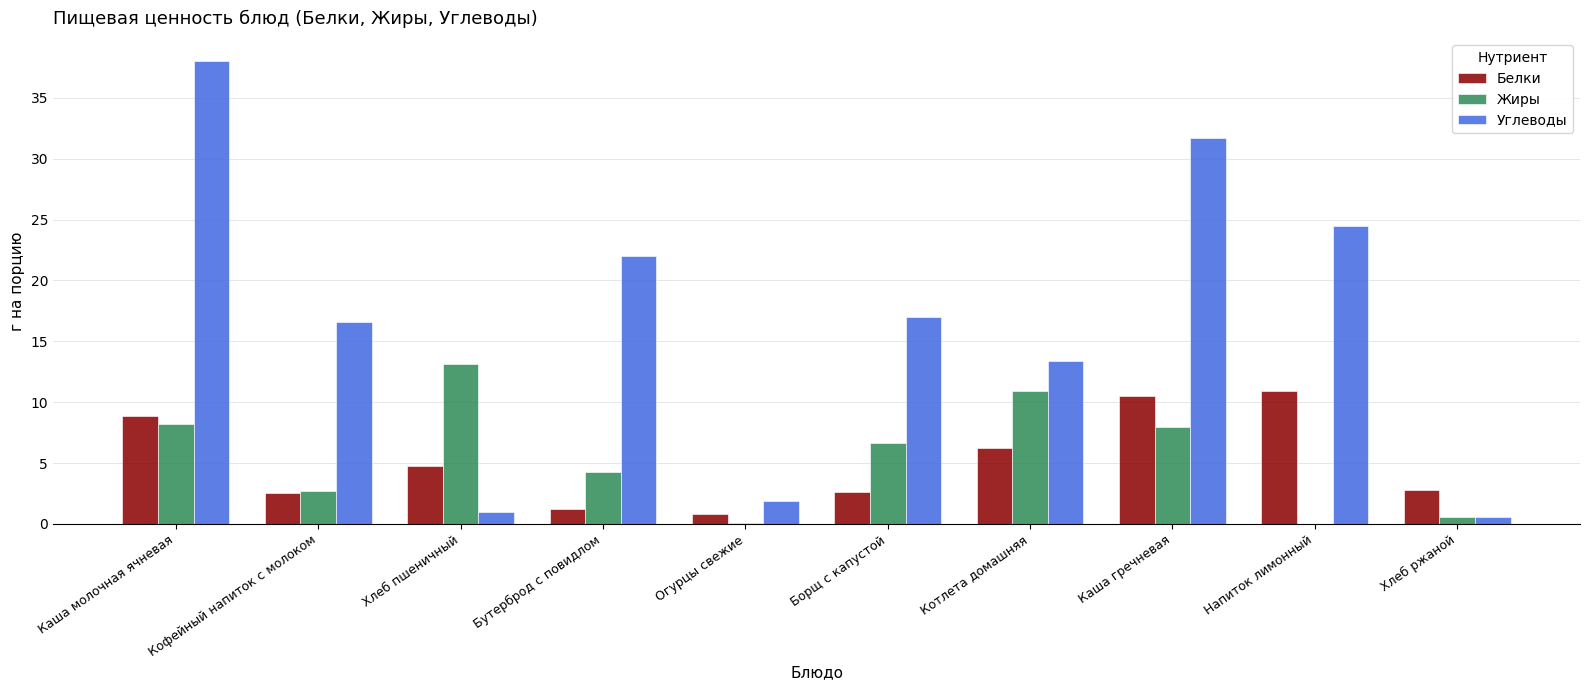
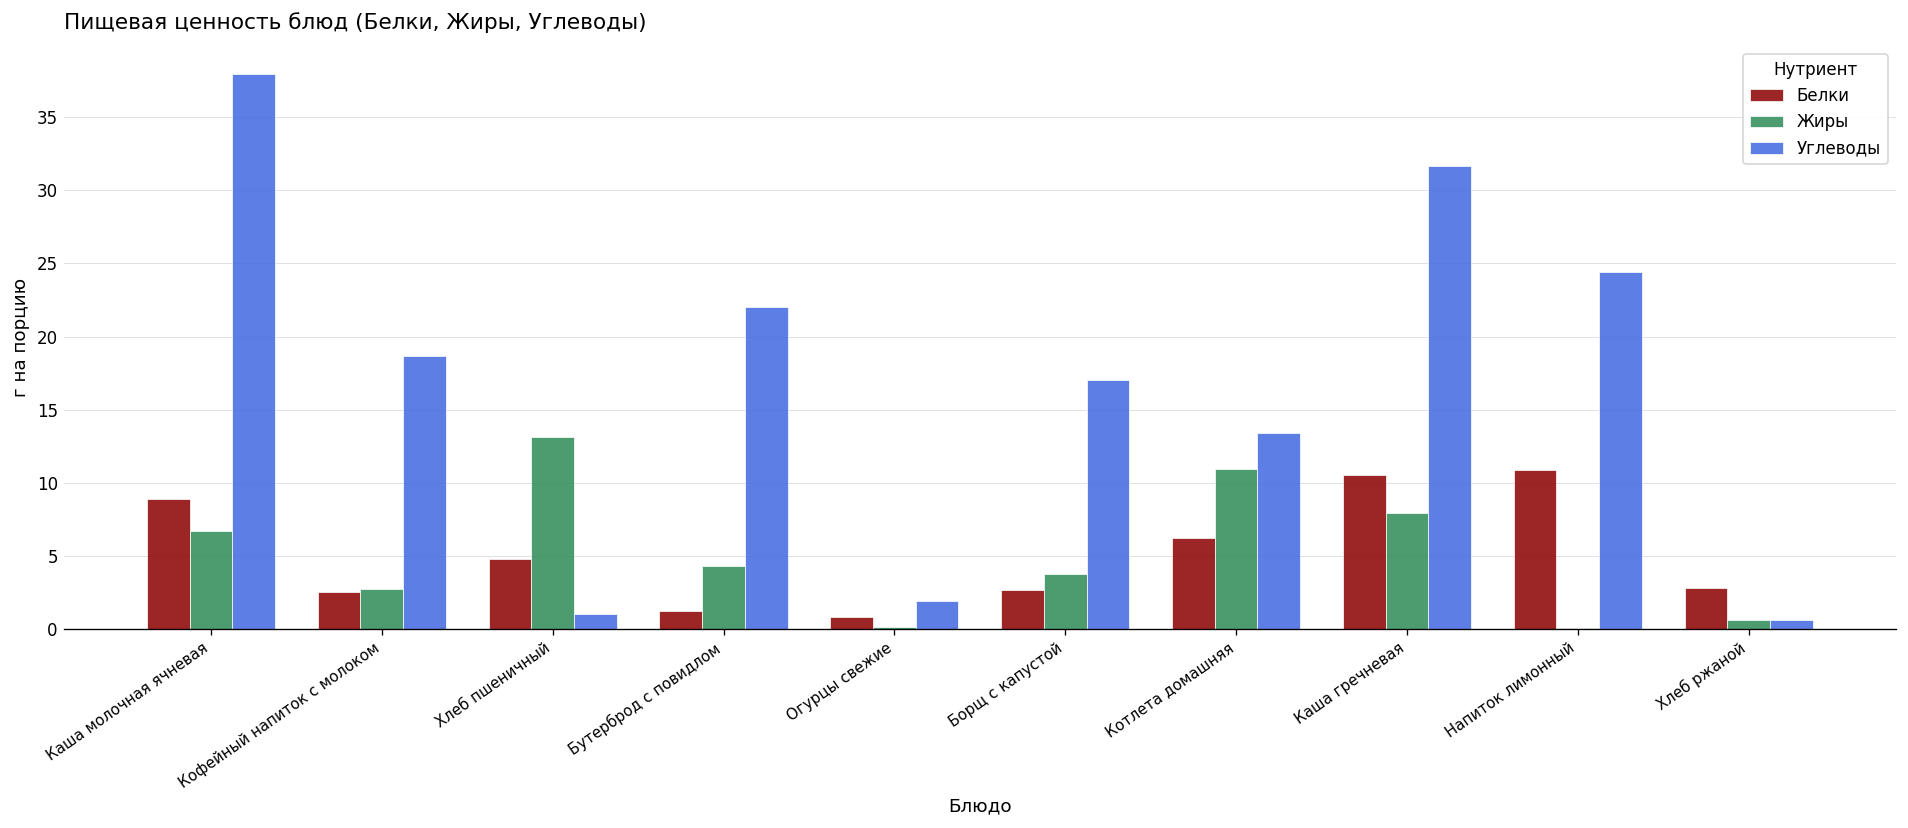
  {
    "Белки": {
      "Каша молочная ячневая": 8.9,
      "Кофейный напиток с молоком": 2.5,
      "Хлеб пшеничный": 4.7,
      "Бутерброд с повидлом": 1.2,
      "Огурцы свежие": 0.8,
      "Борщ с капустой": 2.6,
      "Котлета домашняя": 6.2,
      "Каша гречневая": 10.5,
      "Напиток лимонный": 10.9,
      "Хлеб ржаной": 2.8
    },
    "Жиры": {
-     "Каша молочная ячневая": 8.2,
+     "Каша молочная ячневая": 6.7,
      "Кофейный напиток с молоком": 2.7,
      "Хлеб пшеничный": 13.1,
      "Бутерброд с повидлом": 4.3,
-     "Борщ с капустой": 6.6,
+     "Борщ с капустой": 3.8,
      "Котлета домашняя": 10.9,
      "Каша гречневая": 7.9,
      "Хлеб ржаной": 0.6
    },
    "Углеводы": {
      "Каша молочная ячневая": 38.0,
-     "Кофейный напиток с молоком": 16.6,
+     "Кофейный напиток с молоком": 18.7,
      "Хлеб пшеничный": 1.0,
      "Бутерброд с повидлом": 22.0,
      "Огурцы свежие": 1.9,
      "Борщ с капустой": 17.0,
      "Котлета домашняя": 13.4,
      "Каша гречневая": 31.7,
      "Напиток лимонный": 24.4,
      "Хлеб ржаной": 0.6
    }
  }
